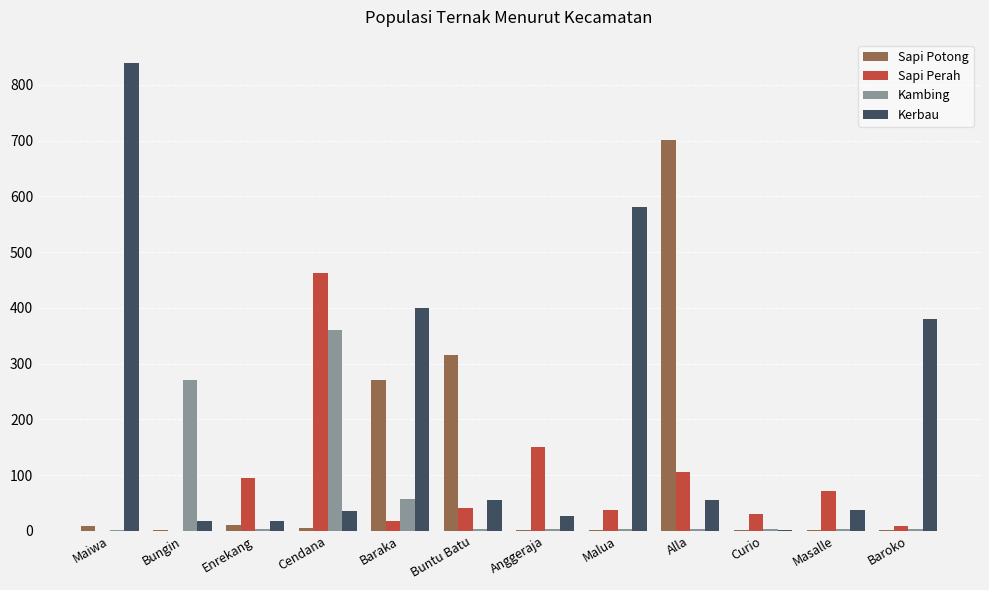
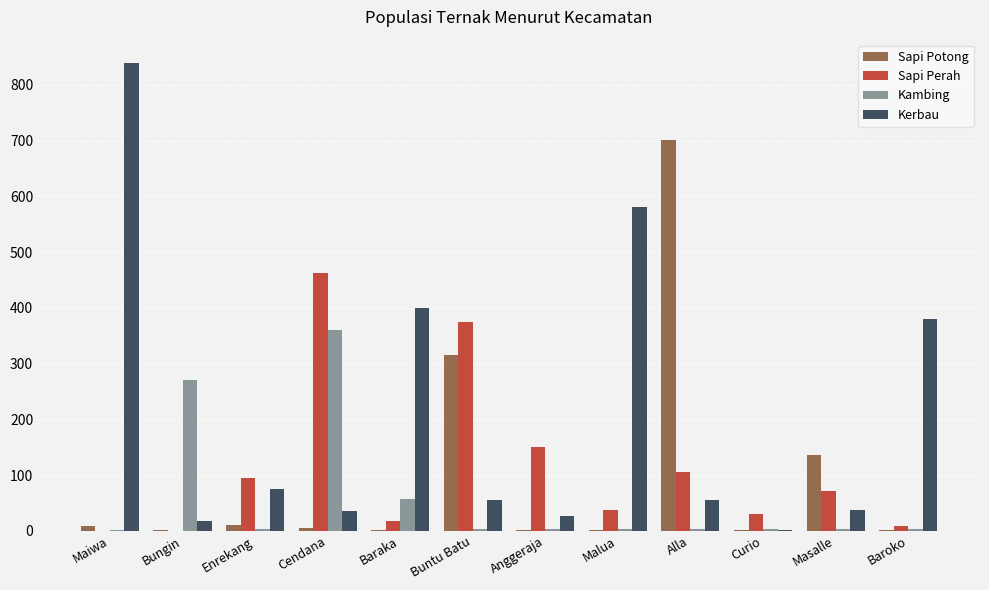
  {
    "Sapi Potong": {
      "Maiwa": 10,
      "Enrekang": 10,
      "Cendana": 0,
-     "Baraka": 270,
+     "Baraka": 0,
      "Buntu Batu": 320,
      "Alla": 700,
-     "Masalle": 0
+     "Masalle": 140
    },
    "Sapi Perah": {
      "Maiwa": 0,
      "Bungin": 0,
      "Enrekang": 100,
      "Cendana": 460,
      "Baraka": 20,
-     "Buntu Batu": 40,
+     "Buntu Batu": 370,
      "Anggeraja": 150,
      "Malua": 40,
      "Alla": 110,
      "Curio": 30,
      "Masalle": 70,
      "Baroko": 10
    },
    "Kambing": {
      "Bungin": 270,
      "Cendana": 360,
      "Baraka": 60
    },
    "Kerbau": {
      "Maiwa": 840,
      "Bungin": 20,
-     "Enrekang": 20,
+     "Enrekang": 80,
      "Cendana": 40,
      "Baraka": 400,
      "Buntu Batu": 60,
      "Anggeraja": 30,
      "Malua": 580,
      "Alla": 60,
      "Masalle": 40,
      "Baroko": 380
    }
  }
